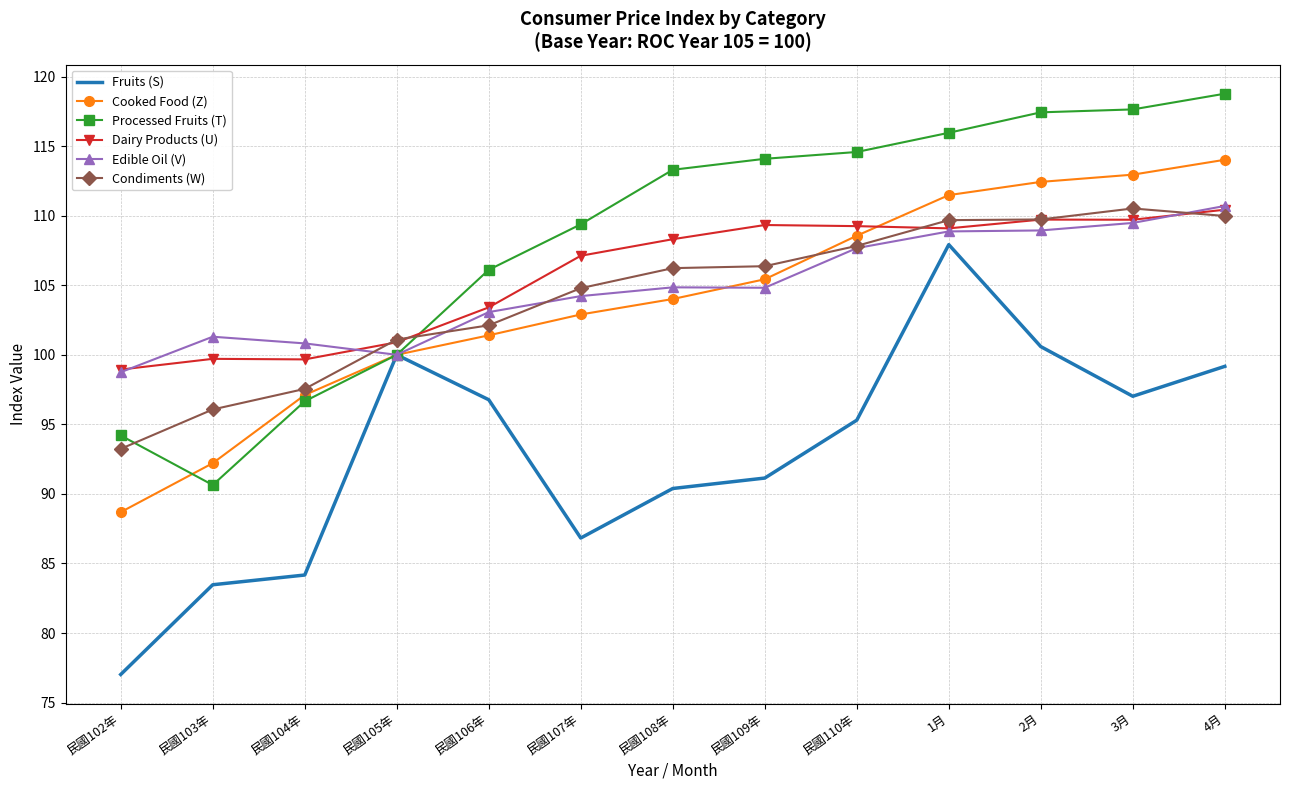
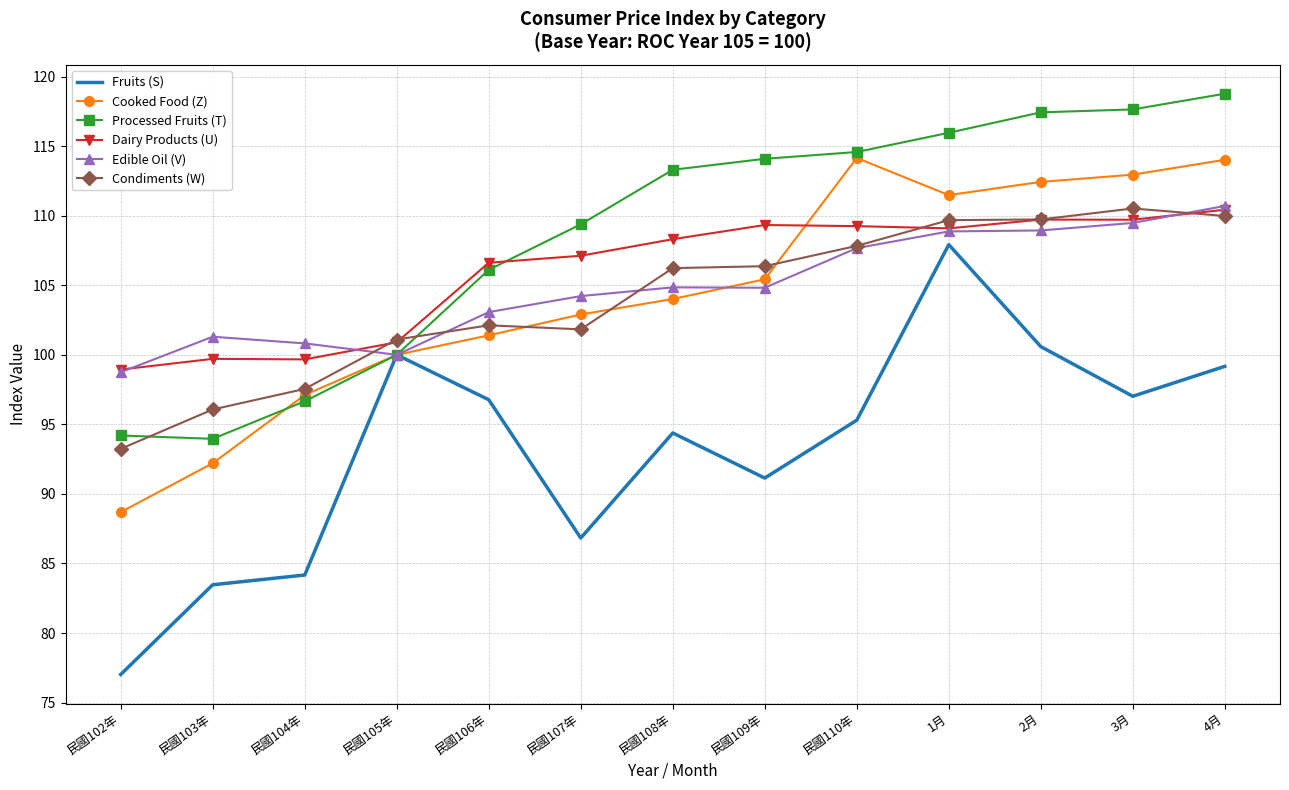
  {
    "Fruits (S)": {
      "民國102年": 77.0,
      "民國103年": 83.5,
      "民國104年": 84.2,
      "民國106年": 96.8,
      "民國107年": 86.8,
-     "民國108年": 90.4,
+     "民國108年": 94.4,
      "民國109年": 91.1,
      "民國110年": 95.3,
      "1月": 107.9,
      "2月": 100.6,
      "3月": 97.0,
      "4月": 99.2
    },
    "Cooked Food (Z)": {
      "民國102年": 88.7,
      "民國103年": 92.2,
      "民國104年": 97.1,
      "民國106年": 101.4,
      "民國107年": 102.9,
      "民國108年": 104.0,
      "民國109年": 105.4,
-     "民國110年": 108.6,
+     "民國110年": 114.2,
      "1月": 111.5,
      "2月": 112.4,
      "3月": 113.0,
      "4月": 114.0
    },
    "Processed Fruits (T)": {
      "民國102年": 94.2,
-     "民國103年": 90.6,
+     "民國103年": 94.0,
      "民國104年": 96.7,
      "民國106年": 106.1,
      "民國107年": 109.4,
      "民國108年": 113.3,
      "民國109年": 114.1,
      "民國110年": 114.6,
      "1月": 116.0,
      "2月": 117.4,
      "3月": 117.6,
      "4月": 118.8
    },
    "Dairy Products (U)": {
      "民國102年": 98.9,
      "民國103年": 99.7,
      "民國104年": 99.7,
      "民國105年": 100.9,
-     "民國106年": 103.4,
+     "民國106年": 106.6,
      "民國107年": 107.1,
      "民國108年": 108.3,
      "民國109年": 109.3,
      "民國110年": 109.3,
      "1月": 109.1,
      "3月": 109.7,
      "4月": 110.4
    },
    "Edible Oil (V)": {
      "民國102年": 98.8,
      "民國103年": 101.3,
      "民國104年": 100.8,
      "民國106年": 103.1,
      "民國107年": 104.2,
      "民國108年": 104.9,
      "民國109年": 104.8,
      "1月": 108.9,
      "2月": 108.9,
      "3月": 109.5,
      "4月": 110.7
    },
    "Condiments (W)": {
      "民國102年": 93.2,
      "民國103年": 96.1,
      "民國104年": 97.6,
      "民國105年": 101.1,
      "民國106年": 102.1,
-     "民國107年": 104.8,
+     "民國107年": 101.8,
      "民國108年": 106.2,
      "民國109年": 106.4,
      "1月": 109.7,
      "3月": 110.5,
      "4月": 110.0
    }
  }
